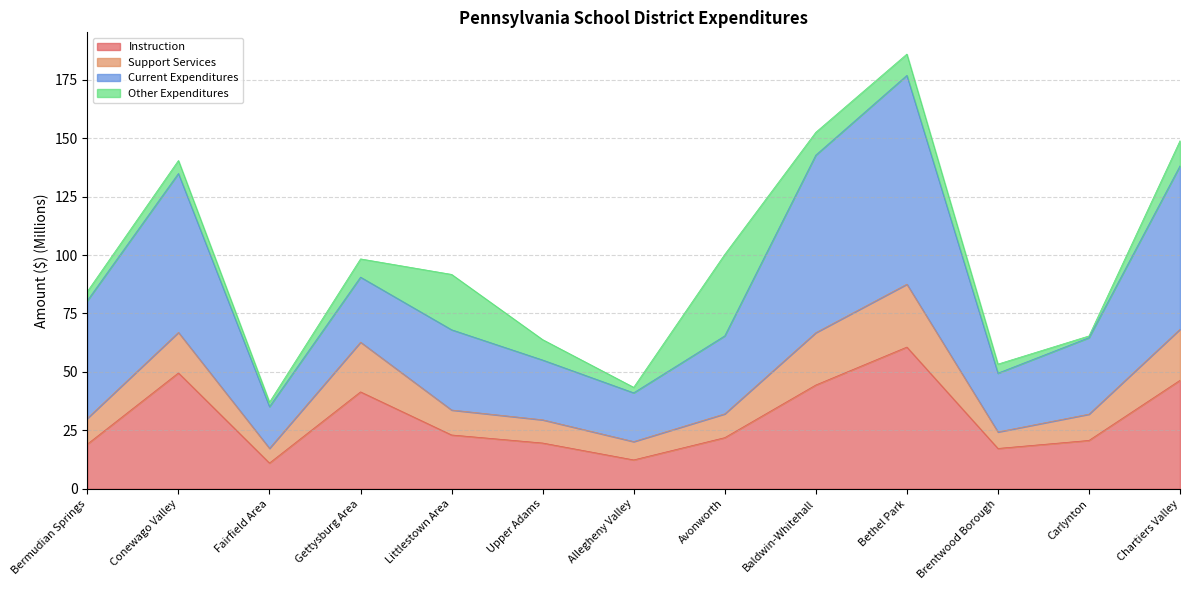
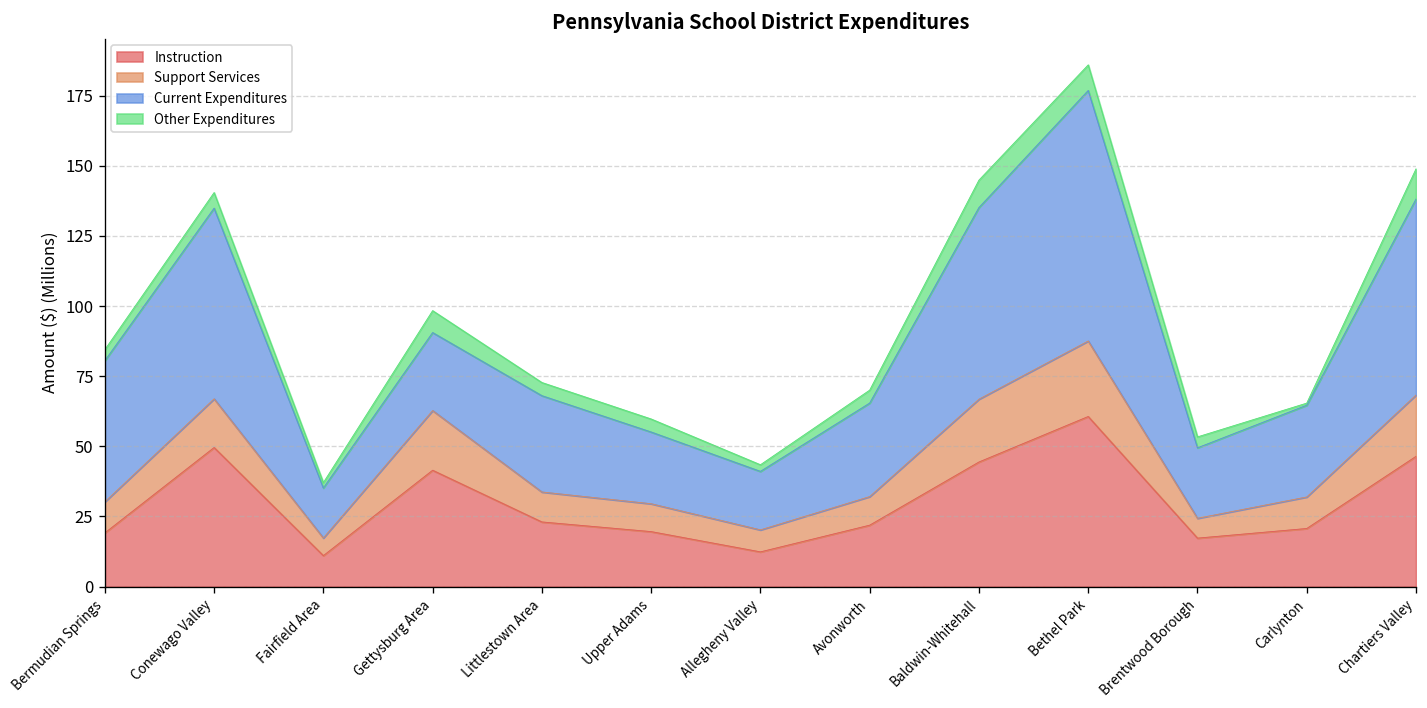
  {
    "Current Expenditures": {
      "Bermudian Springs": 50,
      "Conewago Valley": 68,
      "Fairfield Area": 18,
      "Gettysburg Area": 28,
      "Littlestown Area": 34,
      "Upper Adams": 26,
      "Allegheny Valley": 21,
      "Avonworth": 33,
-     "Baldwin-Whitehall": 76,
+     "Baldwin-Whitehall": 68,
      "Bethel Park": 89,
      "Brentwood Borough": 25,
      "Chartiers Valley": 70
    },
    "Other Expenditures": {
      "Bermudian Springs": 4,
      "Conewago Valley": 6,
      "Fairfield Area": 2,
      "Gettysburg Area": 8,
-     "Littlestown Area": 24,
-     "Upper Adams": 9,
+     "Littlestown Area": 5,
+     "Upper Adams": 5,
      "Allegheny Valley": 2,
-     "Avonworth": 35,
+     "Avonworth": 5,
      "Baldwin-Whitehall": 10,
      "Bethel Park": 9,
      "Brentwood Borough": 4,
      "Chartiers Valley": 11
    }
  }
